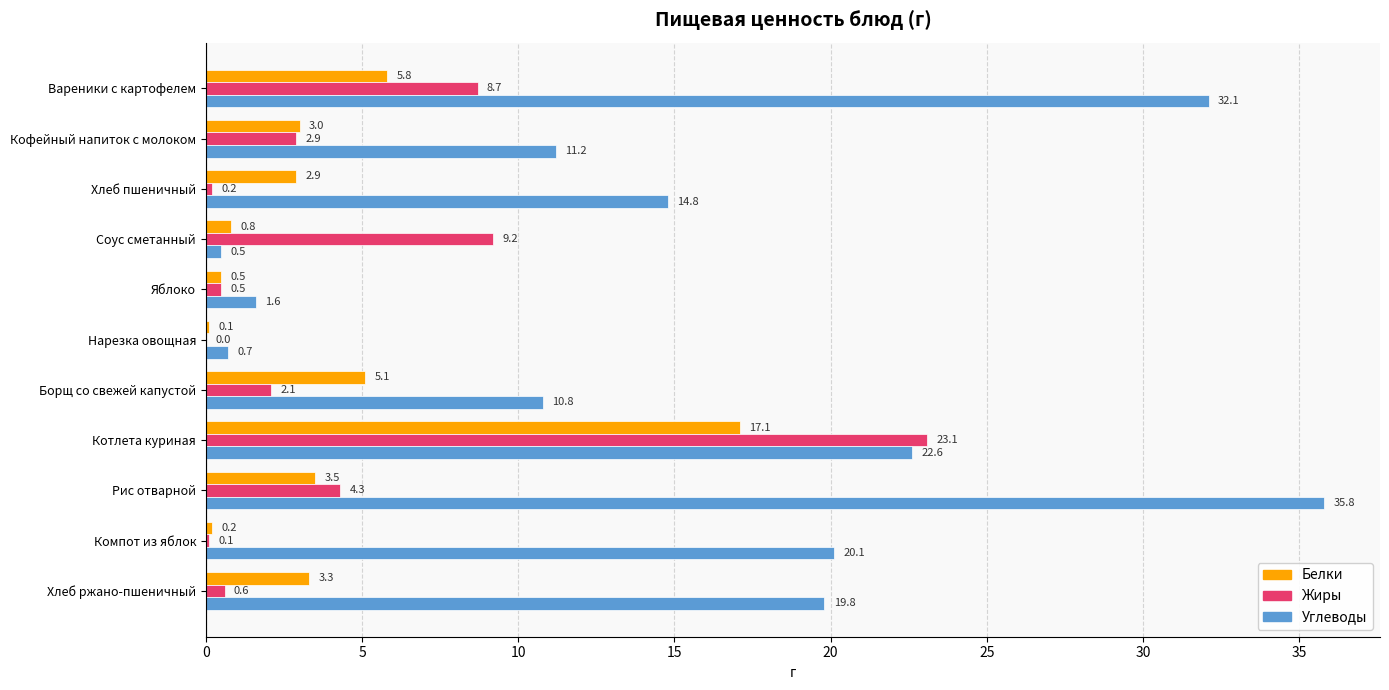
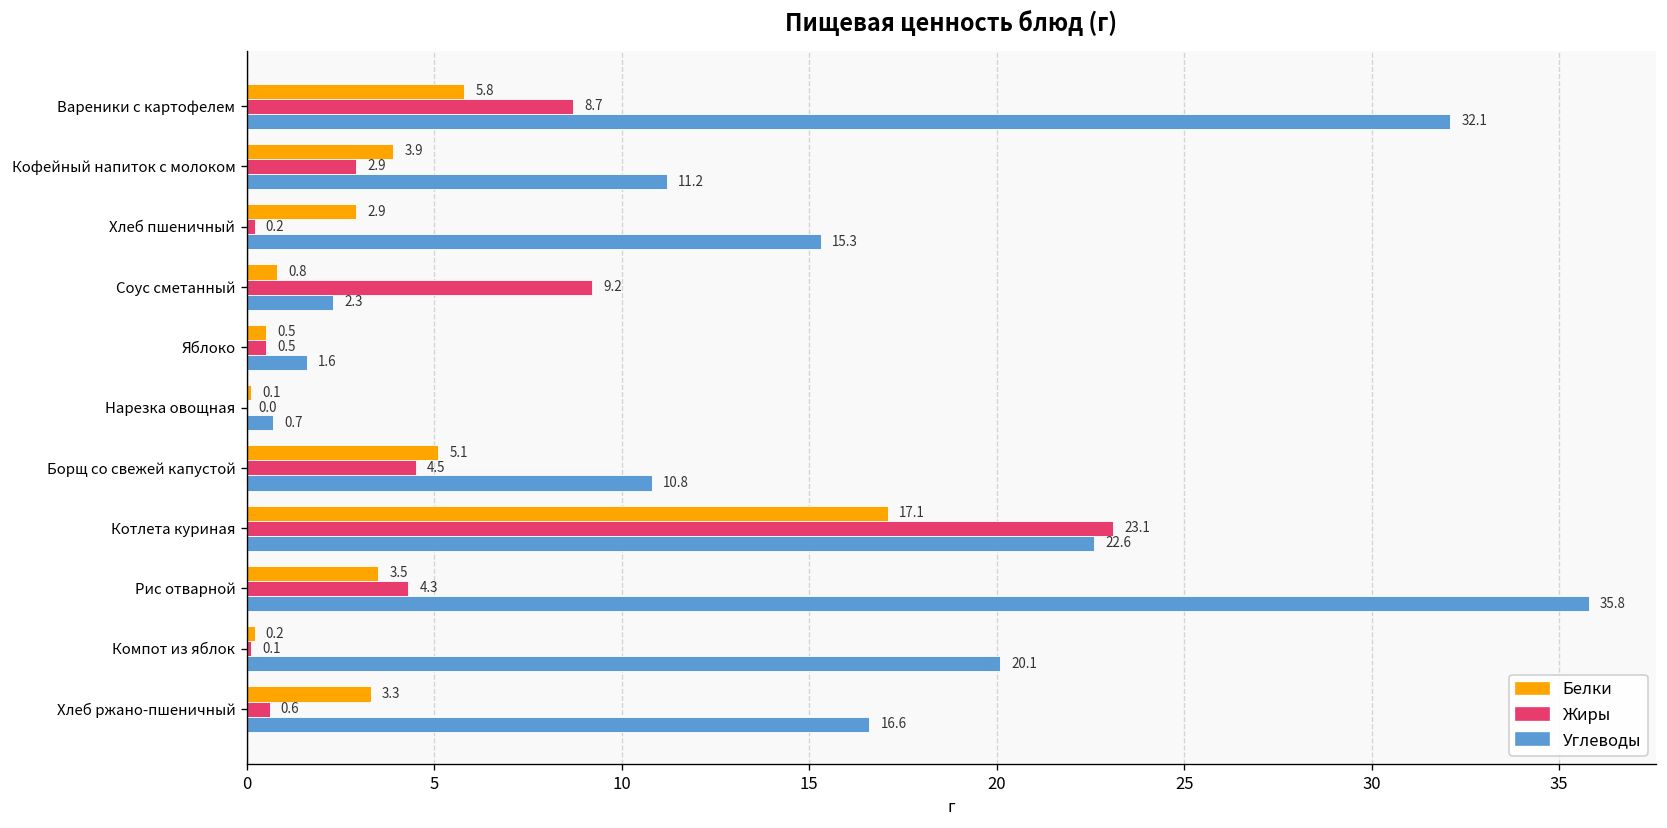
  {
    "Белки": {
      "Вареники с картофелем": 5.8,
-     "Кофейный напиток с молоком": 3.0,
+     "Кофейный напиток с молоком": 3.9,
      "Хлеб пшеничный": 2.9,
      "Соус сметанный": 0.8,
      "Яблоко": 0.5,
      "Нарезка овощная": 0.1,
      "Борщ со свежей капустой": 5.1,
      "Котлета куриная": 17.1,
      "Рис отварной": 3.5,
      "Компот из яблок": 0.2,
      "Хлеб ржано-пшеничный": 3.3
    },
    "Жиры": {
      "Вареники с картофелем": 8.7,
      "Кофейный напиток с молоком": 2.9,
      "Хлеб пшеничный": 0.2,
      "Соус сметанный": 9.2,
      "Яблоко": 0.5,
      "Нарезка овощная": 0.0,
-     "Борщ со свежей капустой": 2.1,
+     "Борщ со свежей капустой": 4.5,
      "Котлета куриная": 23.1,
      "Рис отварной": 4.3,
      "Компот из яблок": 0.1,
      "Хлеб ржано-пшеничный": 0.6
    },
    "Углеводы": {
      "Вареники с картофелем": 32.1,
      "Кофейный напиток с молоком": 11.2,
-     "Хлеб пшеничный": 14.8,
-     "Соус сметанный": 0.5,
+     "Хлеб пшеничный": 15.3,
+     "Соус сметанный": 2.3,
      "Яблоко": 1.6,
      "Нарезка овощная": 0.7,
      "Борщ со свежей капустой": 10.8,
      "Котлета куриная": 22.6,
      "Рис отварной": 35.8,
      "Компот из яблок": 20.1,
-     "Хлеб ржано-пшеничный": 19.8
+     "Хлеб ржано-пшеничный": 16.6
    }
  }
